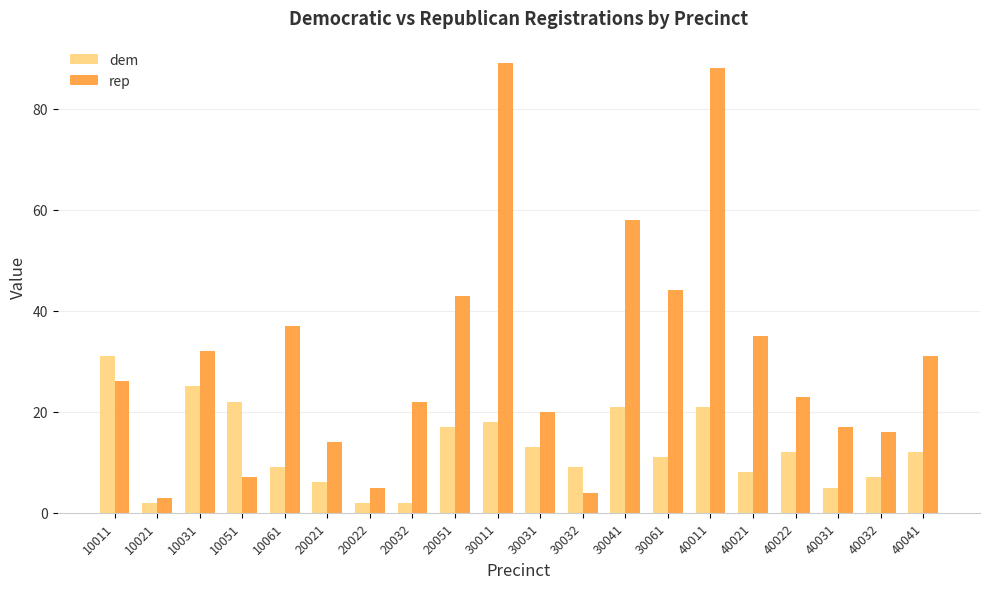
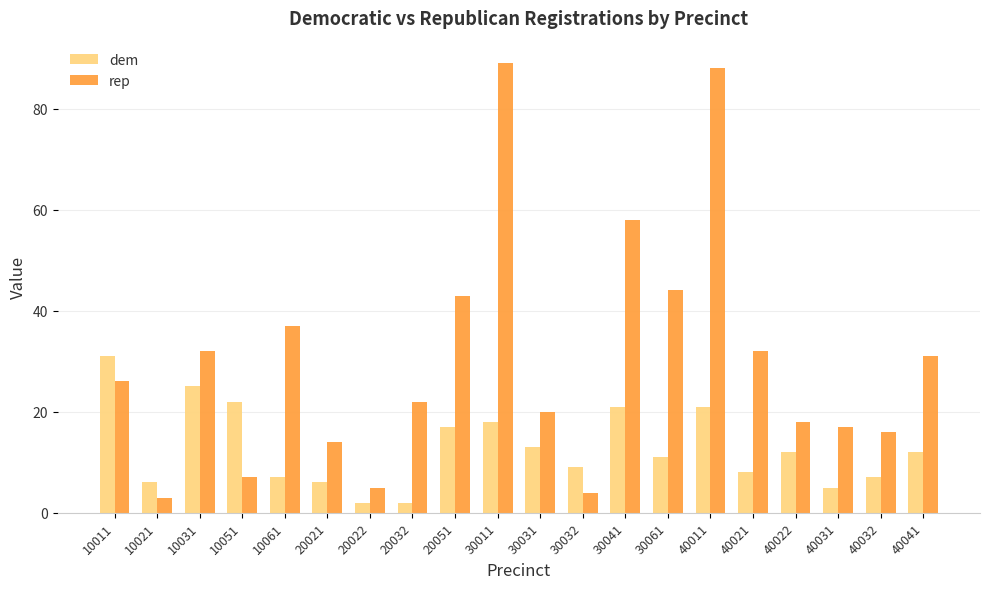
  {
    "dem": {
      "10011": 31,
-     "10021": 2,
+     "10021": 6,
      "10031": 25,
      "10051": 22,
-     "10061": 9,
+     "10061": 7,
      "20021": 6,
      "20022": 2,
      "20032": 2,
      "20051": 17,
      "30011": 18,
      "30031": 13,
      "30032": 9,
      "30041": 21,
      "30061": 11,
      "40011": 21,
      "40021": 8,
      "40022": 12,
      "40031": 5,
      "40032": 7,
      "40041": 12
    },
    "rep": {
      "10011": 26,
      "10021": 3,
      "10031": 32,
      "10051": 7,
      "10061": 37,
      "20021": 14,
      "20022": 5,
      "20032": 22,
      "20051": 43,
      "30011": 89,
      "30031": 20,
      "30032": 4,
      "30041": 58,
      "30061": 44,
      "40011": 88,
-     "40021": 35,
-     "40022": 23,
+     "40021": 32,
+     "40022": 18,
      "40031": 17,
      "40032": 16,
      "40041": 31
    }
  }
